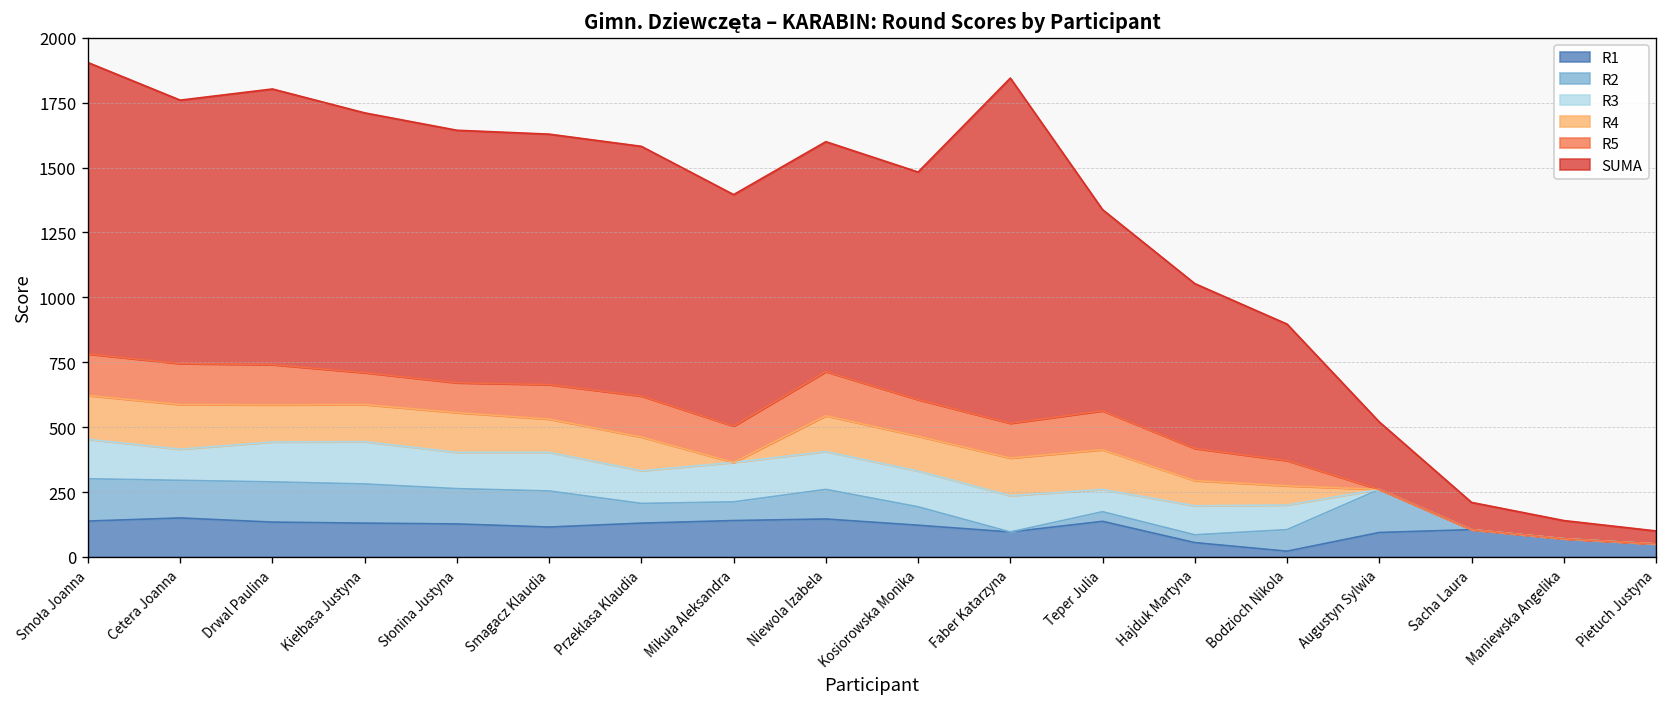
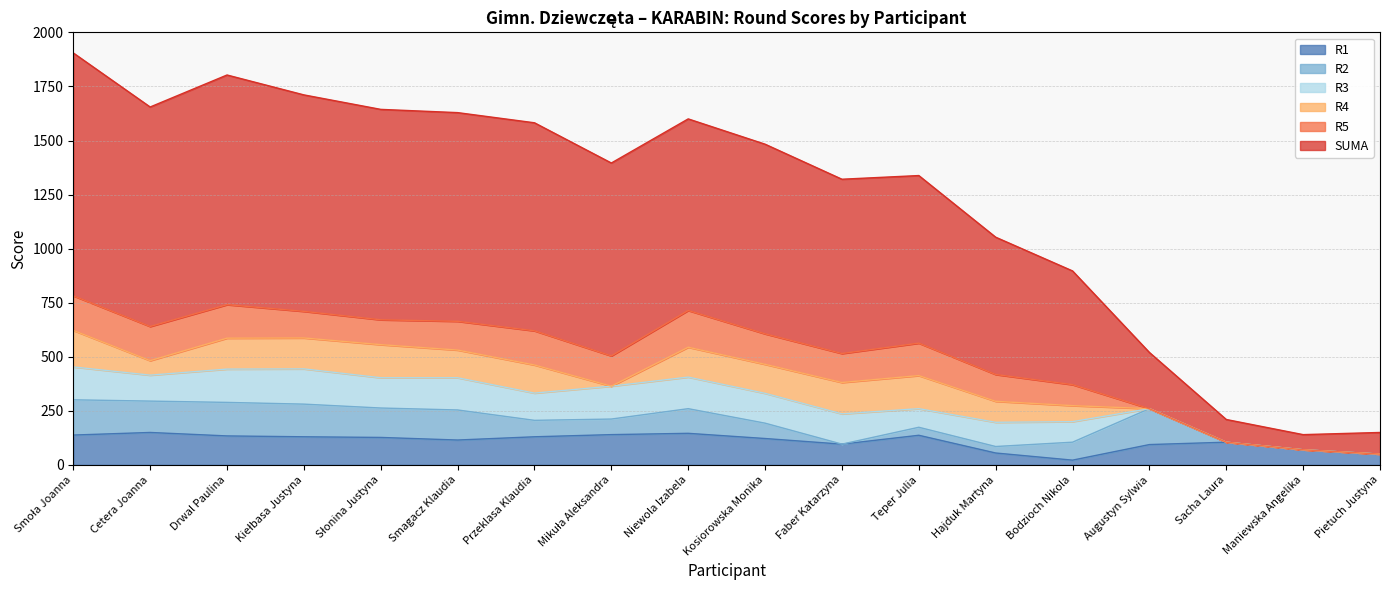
  {
    "R1": {
      "Smoła Joanna": 140,
      "Cetera Joanna": 150,
      "Drwal Paulina": 130,
      "Kiełbasa Justyna": 130,
      "Słonina Justyna": 130,
      "Smagacz Klaudia": 120,
      "Przeklasa Klaudia": 130,
      "Mikuła Aleksandra": 140,
      "Niewola Izabela": 150,
      "Kosiorowska Monika": 120,
      "Teper Julia": 140,
      "Hajduk Martyna": 60,
      "Bodzioch Nikola": 20,
      "Augustyn Sylwia": 90
    },
    "R2": {
      "Smoła Joanna": 160,
      "Cetera Joanna": 150,
      "Drwal Paulina": 160,
      "Kiełbasa Justyna": 150,
      "Słonina Justyna": 140,
      "Smagacz Klaudia": 140,
      "Przeklasa Klaudia": 80,
      "Mikuła Aleksandra": 70,
      "Niewola Izabela": 110,
      "Kosiorowska Monika": 70,
      "Teper Julia": 40,
      "Hajduk Martyna": 30,
      "Bodzioch Nikola": 80
    },
    "R3": {
      "Smoła Joanna": 150,
      "Cetera Joanna": 120,
      "Drwal Paulina": 150,
      "Kiełbasa Justyna": 160,
      "Słonina Justyna": 140,
      "Smagacz Klaudia": 150,
      "Przeklasa Klaudia": 130,
      "Niewola Izabela": 150,
      "Kosiorowska Monika": 140,
      "Faber Katarzyna": 140,
      "Teper Julia": 90,
      "Hajduk Martyna": 110,
      "Bodzioch Nikola": 100
    },
    "R4": {
      "Smoła Joanna": 170,
-     "Cetera Joanna": 170,
+     "Cetera Joanna": 70,
      "Drwal Paulina": 140,
      "Kiełbasa Justyna": 140,
      "Słonina Justyna": 150,
      "Smagacz Klaudia": 130,
      "Przeklasa Klaudia": 130,
      "Niewola Izabela": 140,
      "Kosiorowska Monika": 130,
      "Faber Katarzyna": 150,
      "Teper Julia": 150,
      "Hajduk Martyna": 100,
      "Bodzioch Nikola": 70
    },
    "R5": {
      "Smoła Joanna": 160,
      "Cetera Joanna": 160,
      "Drwal Paulina": 160,
      "Kiełbasa Justyna": 120,
      "Słonina Justyna": 120,
      "Smagacz Klaudia": 130,
      "Przeklasa Klaudia": 160,
      "Mikuła Aleksandra": 140,
      "Niewola Izabela": 170,
      "Kosiorowska Monika": 140,
      "Faber Katarzyna": 130,
      "Teper Julia": 150,
      "Hajduk Martyna": 120,
      "Bodzioch Nikola": 100
    },
    "SUMA": {
      "Smoła Joanna": 1120,
      "Cetera Joanna": 1020,
      "Drwal Paulina": 1060,
      "Kiełbasa Justyna": 1000,
      "Słonina Justyna": 970,
      "Smagacz Klaudia": 970,
      "Przeklasa Klaudia": 960,
      "Mikuła Aleksandra": 890,
      "Niewola Izabela": 890,
      "Kosiorowska Monika": 880,
-     "Faber Katarzyna": 1330,
+     "Faber Katarzyna": 810,
      "Teper Julia": 780,
      "Hajduk Martyna": 640,
      "Bodzioch Nikola": 530,
      "Augustyn Sylwia": 260,
      "Sacha Laura": 110,
      "Maniewska Angelika": 70,
-     "Pietuch Justyna": 50
+     "Pietuch Justyna": 100
    }
  }
